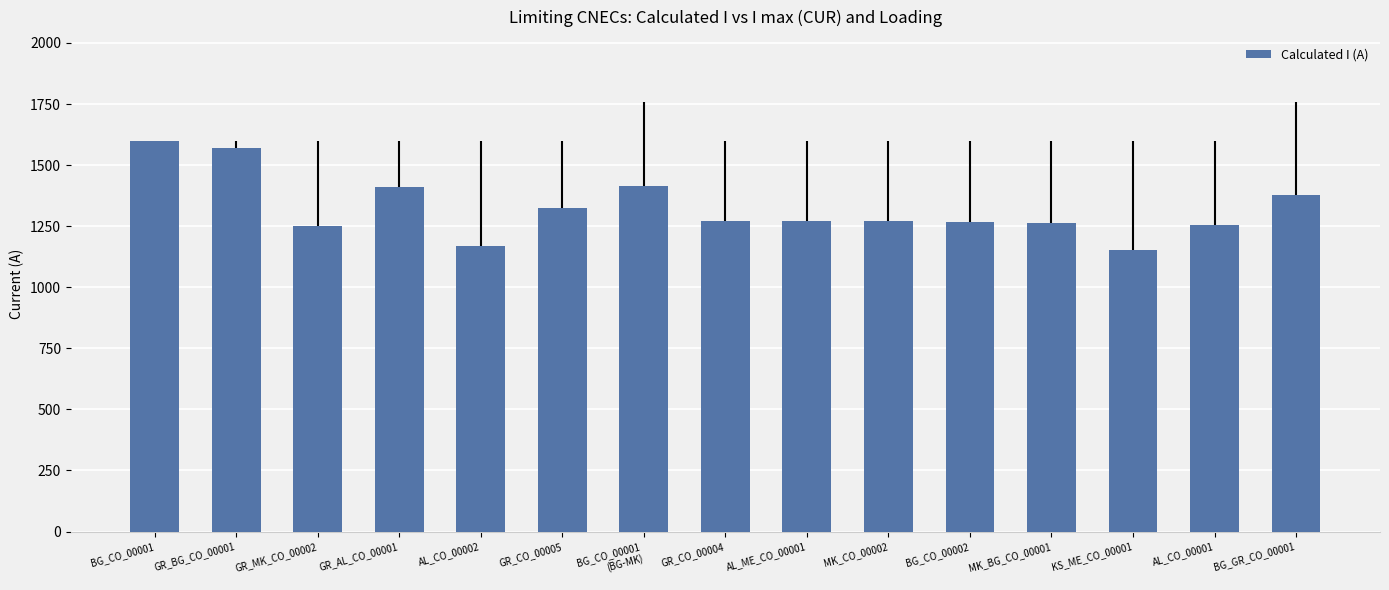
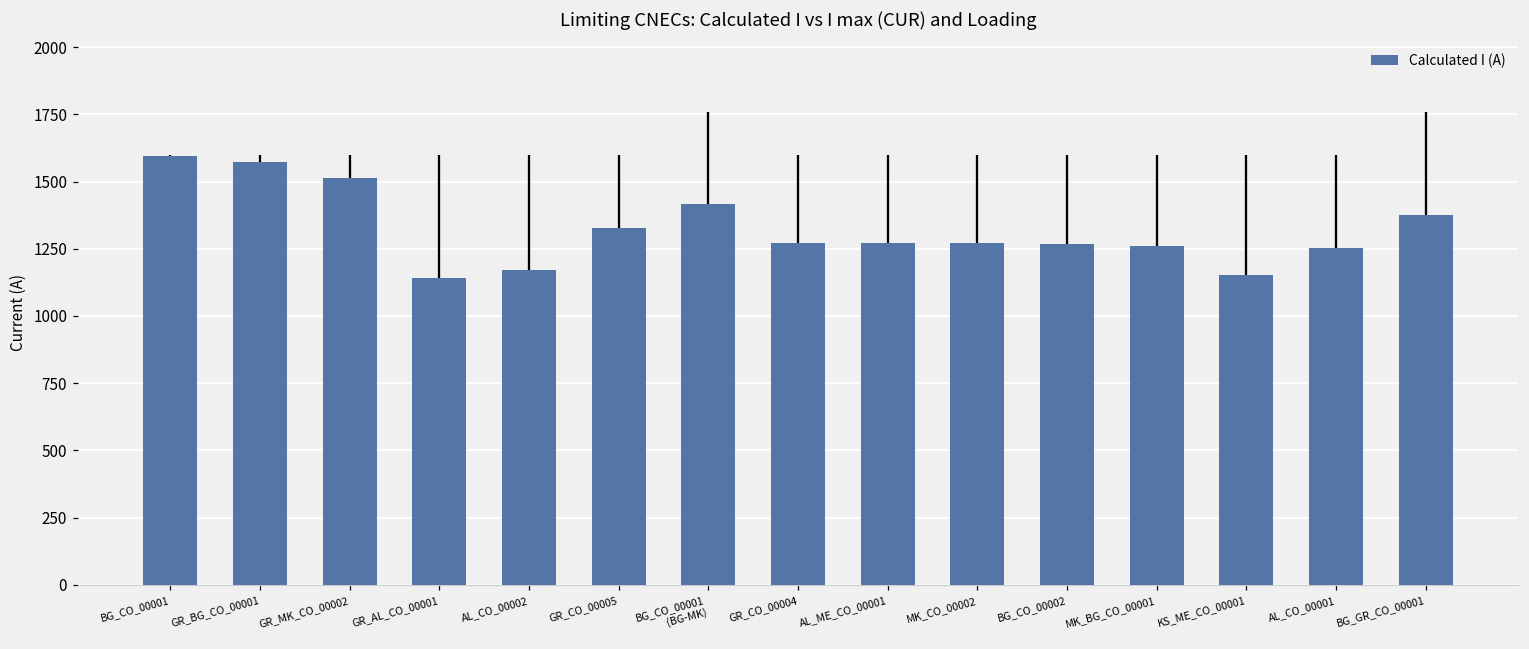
  {
    "BG_CO_00001": 1600,
    "GR_BG_CO_00001": 1570,
-   "GR_MK_CO_00002": 1250,
-   "GR_AL_CO_00001": 1410,
+   "GR_MK_CO_00002": 1510,
+   "GR_AL_CO_00001": 1140,
    "AL_CO_00002": 1170,
    "GR_CO_00005": 1330,
    "BG_CO_00001 (BG-MK)": 1420,
    "GR_CO_00004": 1270,
    "AL_ME_CO_00001": 1270,
    "MK_CO_00002": 1270,
    "BG_CO_00002": 1270,
    "MK_BG_CO_00001": 1260,
    "KS_ME_CO_00001": 1150,
    "AL_CO_00001": 1250,
    "BG_GR_CO_00001": 1380
  }
